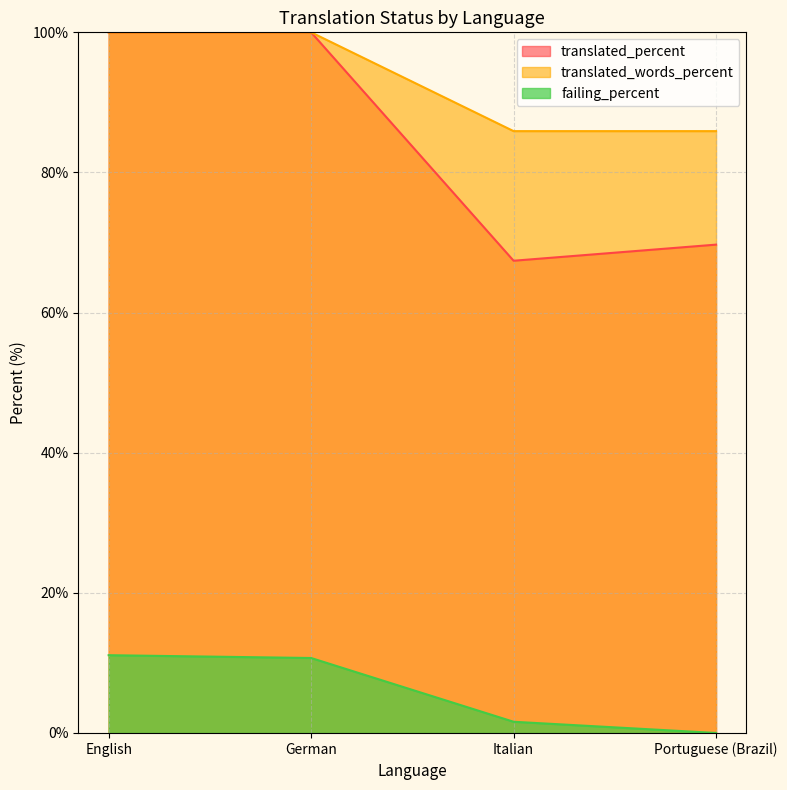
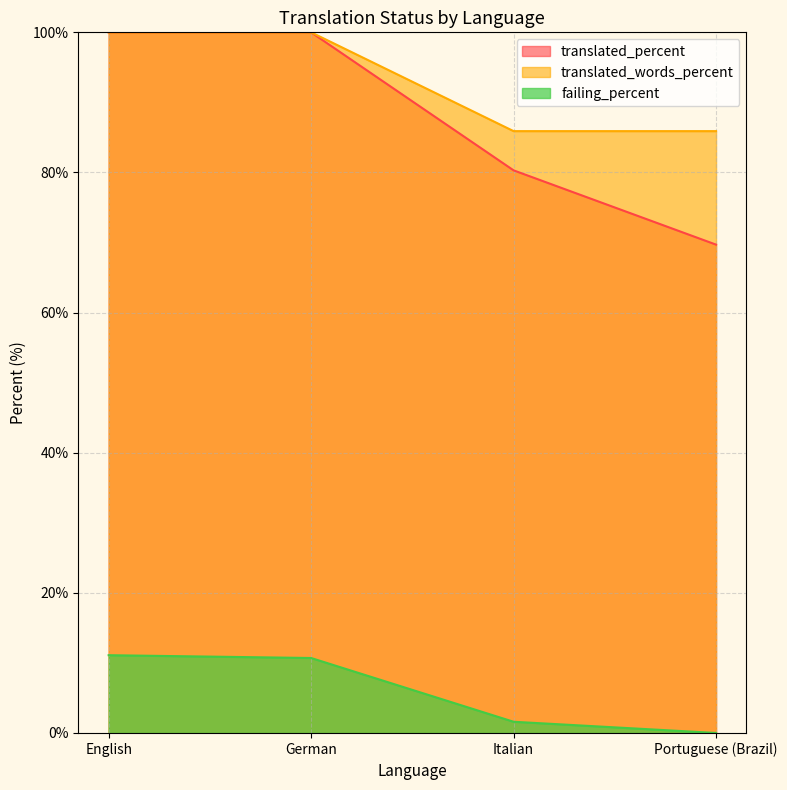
  {
    "translated_percent": {
-     "Italian": "67%",
+     "Italian": "80%",
      "Portuguese (Brazil)": "70%"
    },
    "translated_words_percent": {
      "Italian": "86%",
      "Portuguese (Brazil)": "86%"
    },
    "failing_percent": {
      "English": "11%",
      "German": "11%",
      "Italian": "2%",
      "Portuguese (Brazil)": "0%"
    }
  }
